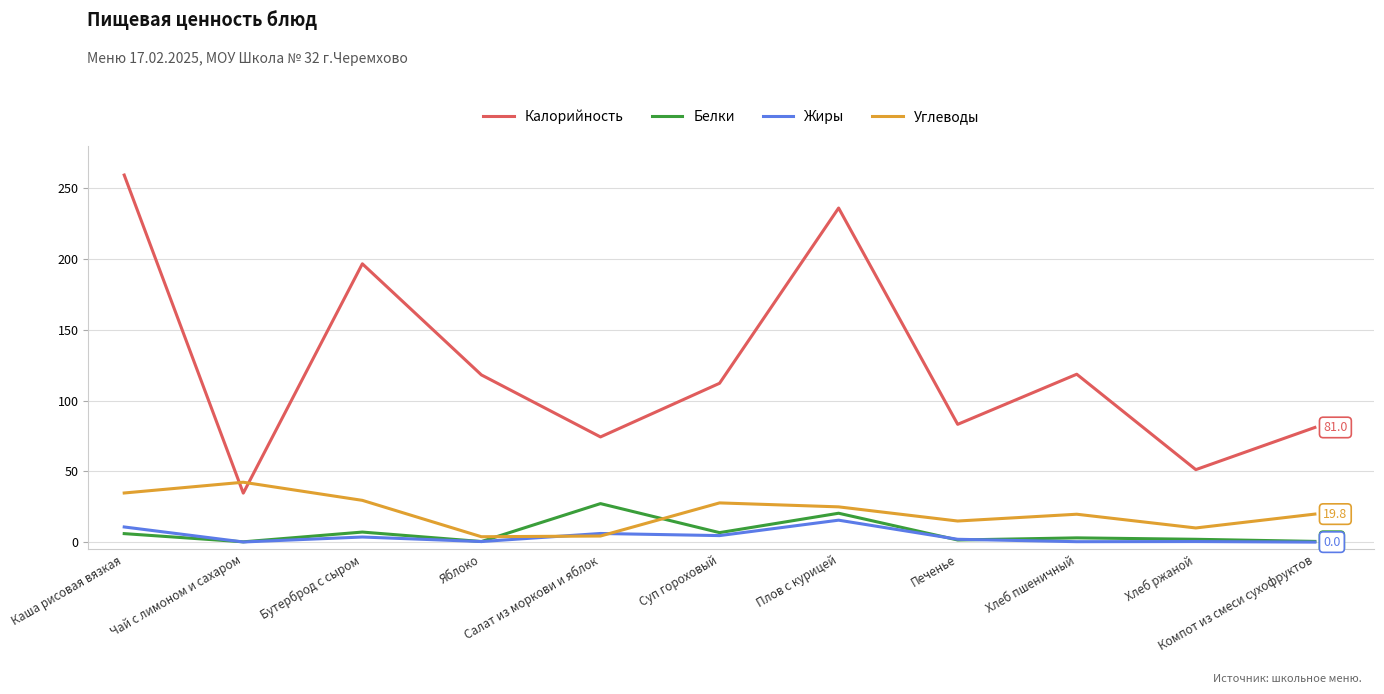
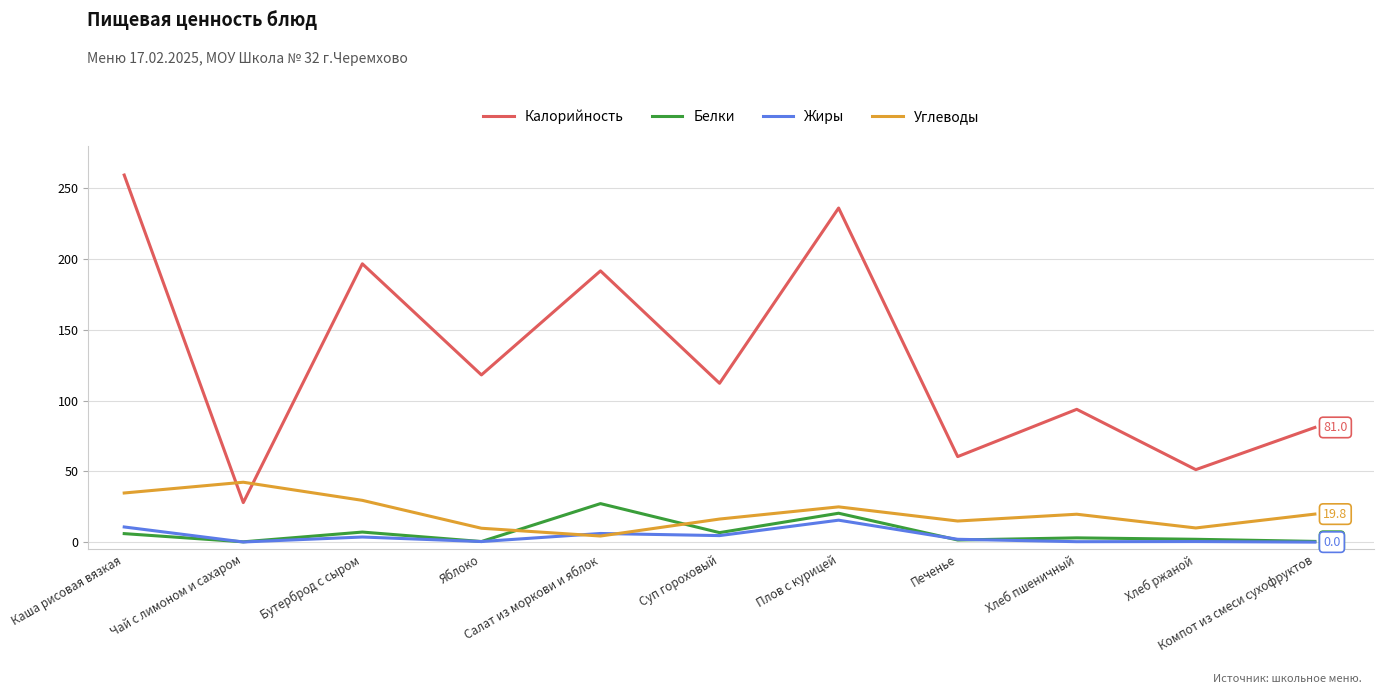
  {
    "Калорийность": {
      "Каша рисовая вязкая": 259,
-     "Чай с лимоном и сахаром": 35,
+     "Чай с лимоном и сахаром": 28,
      "Бутерброд с сыром": 197,
      "Яблоко": 118,
-     "Салат из моркови и яблок": 74,
+     "Салат из моркови и яблок": 192,
      "Суп гороховый": 112,
      "Плов с курицей": 236,
-     "Печенье": 83,
-     "Хлеб пшеничный": 119,
+     "Печенье": 60,
+     "Хлеб пшеничный": 94,
      "Хлеб ржаной": 51
    },
    "Белки": {
      "Каша рисовая вязкая": 6,
      "Бутерброд с сыром": 7,
      "Салат из моркови и яблок": 27,
      "Суп гороховый": 7,
      "Плов с курицей": 20,
      "Хлеб пшеничный": 3
    },
    "Жиры": {
      "Каша рисовая вязкая": 11,
      "Бутерброд с сыром": 4,
      "Суп гороховый": 5,
      "Плов с курицей": 16,
      "Хлеб пшеничный": 0
    },
    "Углеводы": {
      "Каша рисовая вязкая": 35,
      "Чай с лимоном и сахаром": 42,
      "Бутерброд с сыром": 30,
-     "Яблоко": 4,
-     "Суп гороховый": 28,
+     "Яблоко": 10,
+     "Суп гороховый": 16,
      "Плов с курицей": 25,
      "Печенье": 15,
      "Хлеб пшеничный": 20,
      "Хлеб ржаной": 10
    }
  }
